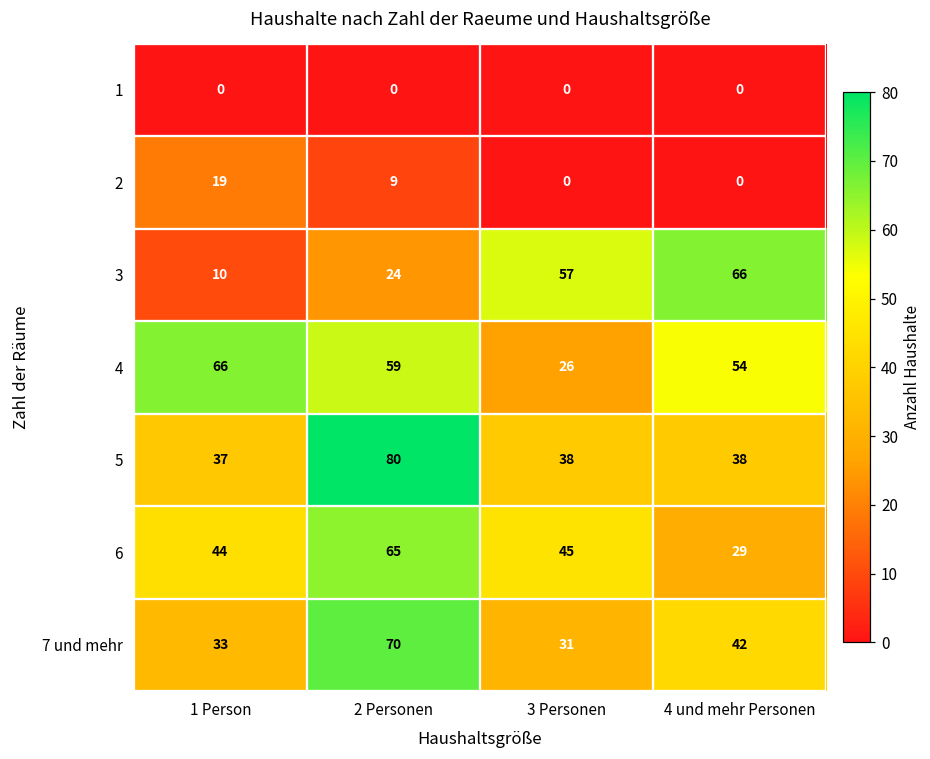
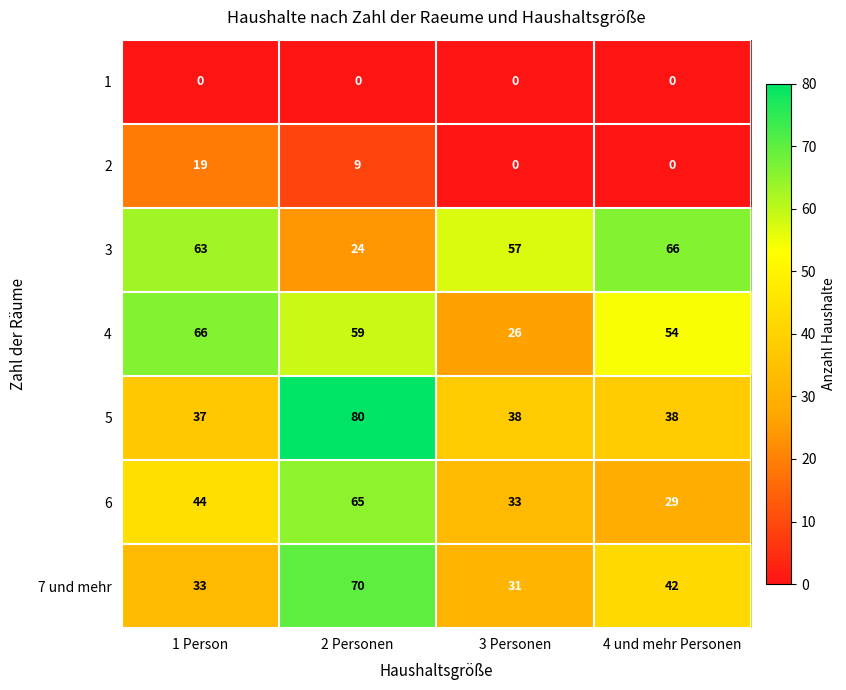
  {
    "1": {
      "1 Person": 0,
      "2 Personen": 0,
      "3 Personen": 0,
      "4 und mehr Personen": 0
    },
    "2": {
      "1 Person": 19,
      "2 Personen": 9,
      "3 Personen": 0,
      "4 und mehr Personen": 0
    },
    "3": {
-     "1 Person": 10,
+     "1 Person": 63,
      "2 Personen": 24,
      "3 Personen": 57,
      "4 und mehr Personen": 66
    },
    "4": {
      "1 Person": 66,
      "2 Personen": 59,
      "3 Personen": 26,
      "4 und mehr Personen": 54
    },
    "5": {
      "1 Person": 37,
      "2 Personen": 80,
      "3 Personen": 38,
      "4 und mehr Personen": 38
    },
    "6": {
      "1 Person": 44,
      "2 Personen": 65,
-     "3 Personen": 45,
+     "3 Personen": 33,
      "4 und mehr Personen": 29
    },
    "7 und mehr": {
      "1 Person": 33,
      "2 Personen": 70,
      "3 Personen": 31,
      "4 und mehr Personen": 42
    }
  }
